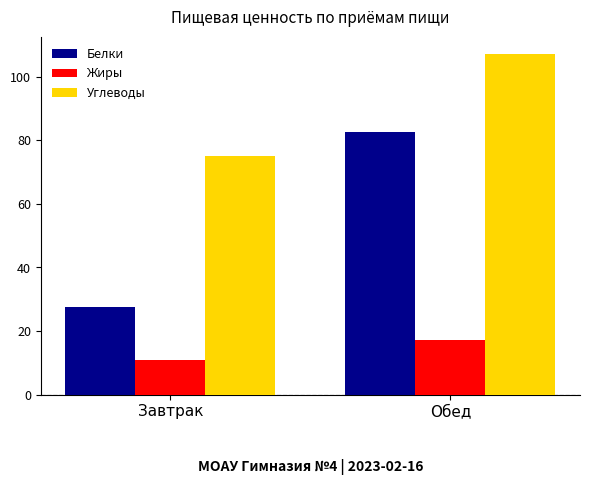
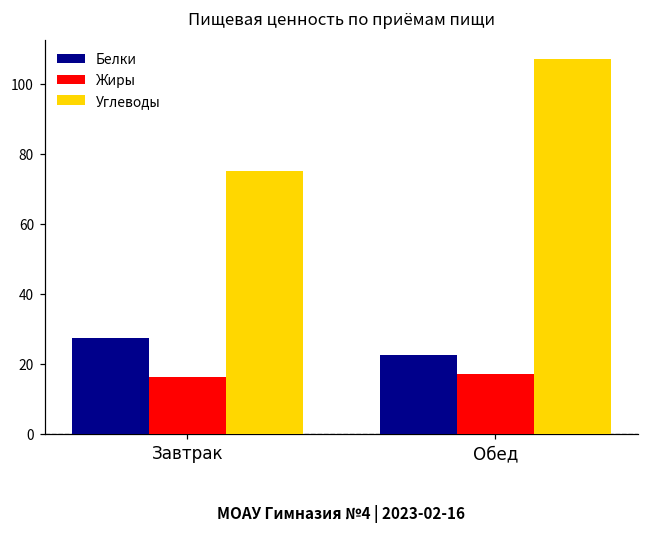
  {
    "Белки": {
      "Завтрак": 27,
-     "Обед": 83
+     "Обед": 22
    },
    "Жиры": {
-     "Завтрак": 11,
+     "Завтрак": 16,
      "Обед": 17
    },
    "Углеводы": {
      "Завтрак": 75,
      "Обед": 107
    }
  }
